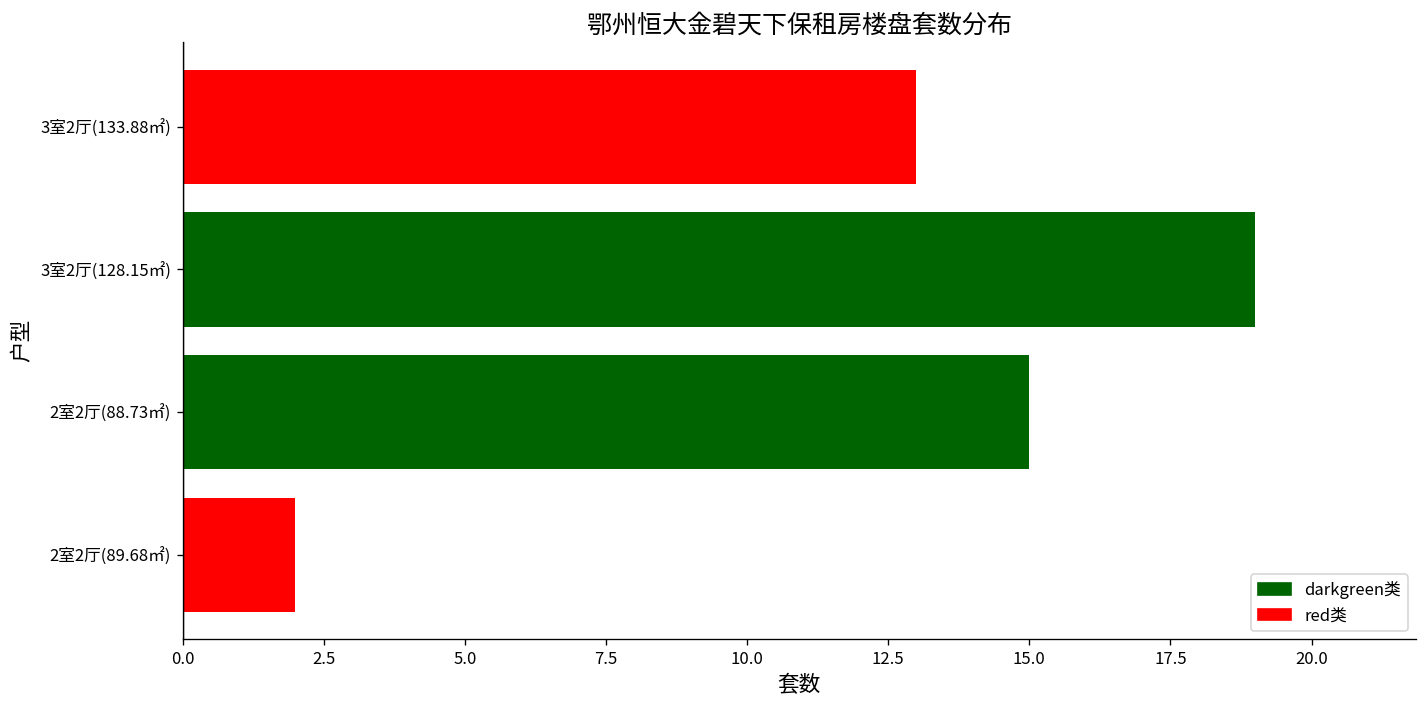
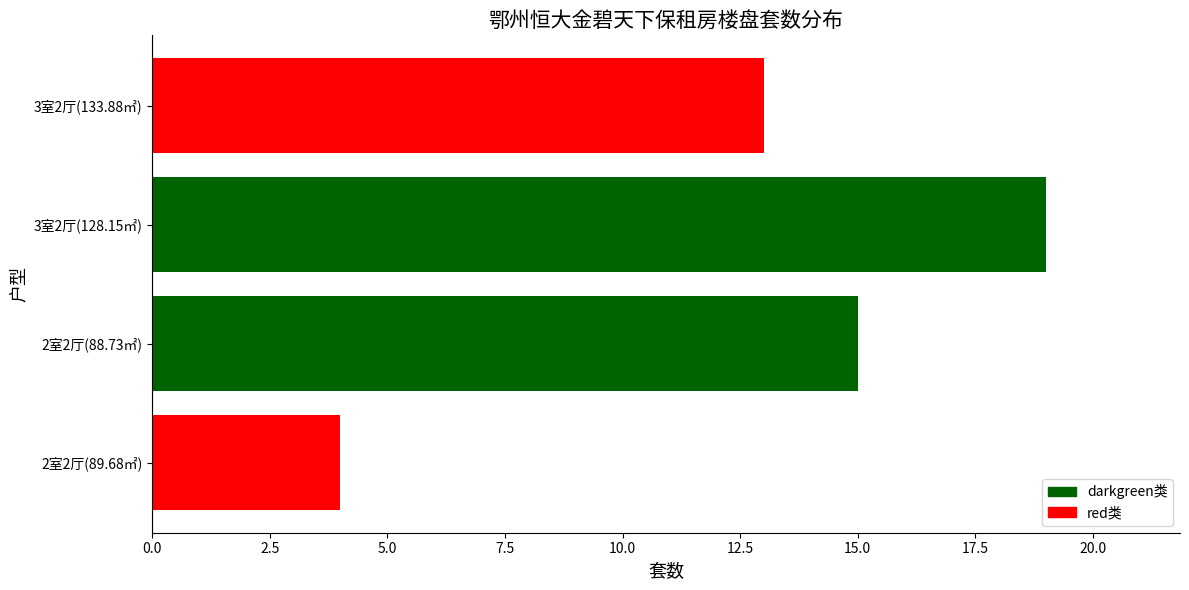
  {
    "3室2厅(133.88㎡)": 13,
    "3室2厅(128.15㎡)": 19,
    "2室2厅(88.73㎡)": 15,
-   "2室2厅(89.68㎡)": 2
+   "2室2厅(89.68㎡)": 4
  }
